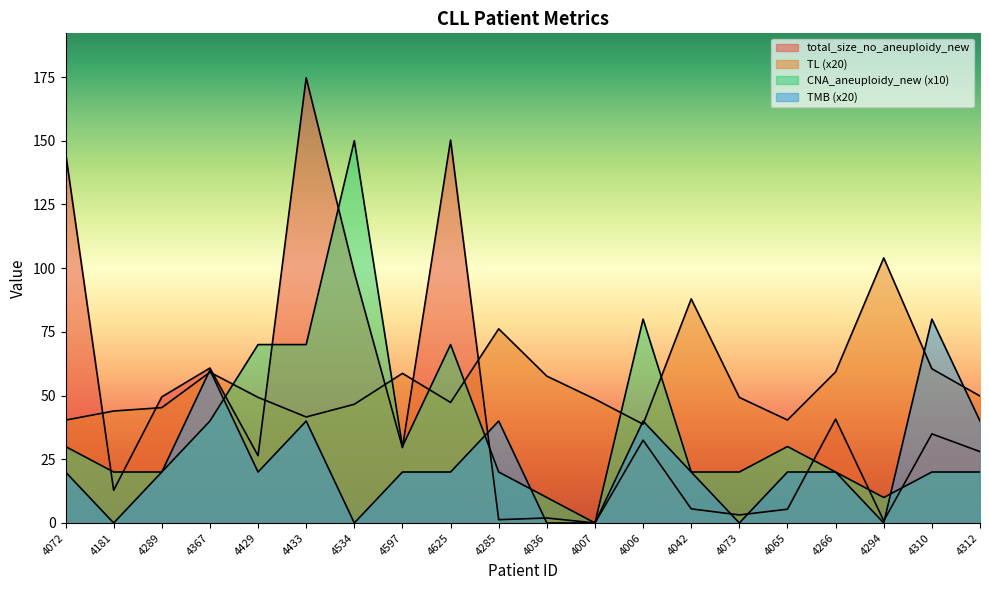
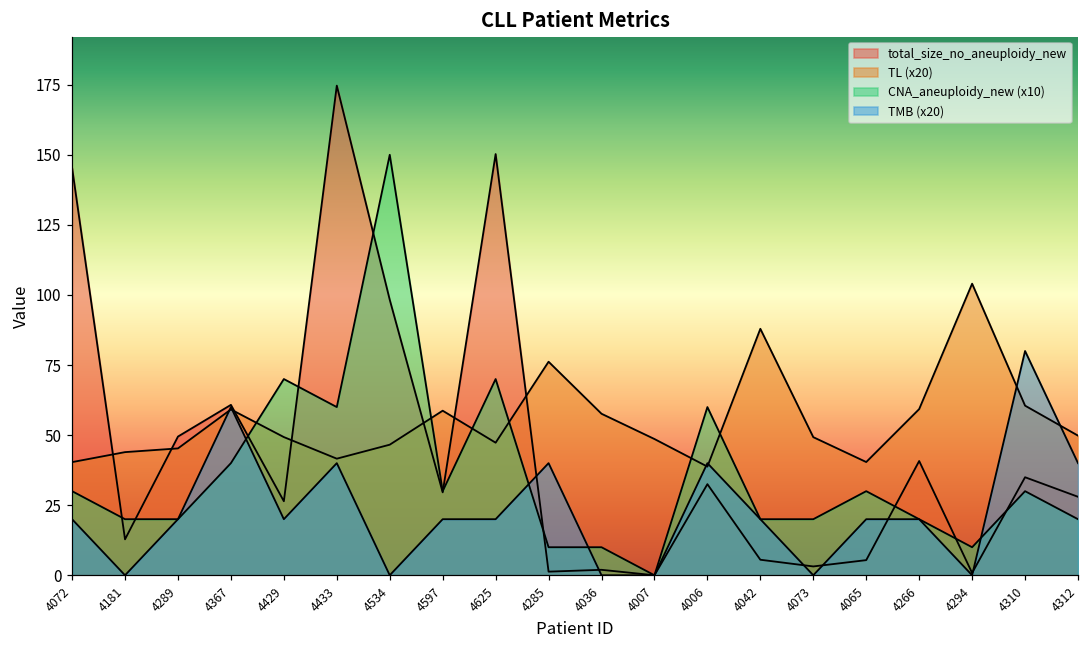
  {
    "CNA_aneuploidy_new (x10)": {
      "4072": 30,
      "4181": 20,
      "4367": 40,
      "4429": 70,
-     "4433": 70,
+     "4433": 60,
      "4534": 150,
      "4625": 70,
-     "4285": 20,
+     "4285": 10,
      "4036": 10,
-     "4006": 80,
+     "4006": 60,
      "4073": 20,
      "4065": 30,
      "4294": 10,
-     "4310": 20,
+     "4310": 30,
      "4312": 20
    },
    "TMB (x20)": {
      "4072": 20,
      "4181": 0,
      "4429": 20,
      "4433": 40,
      "4534": 0,
      "4597": 20,
      "4625": 20,
      "4285": 40,
      "4036": 0,
      "4006": 40,
      "4073": 0,
      "4065": 20,
      "4310": 80,
      "4312": 40
    }
  }
